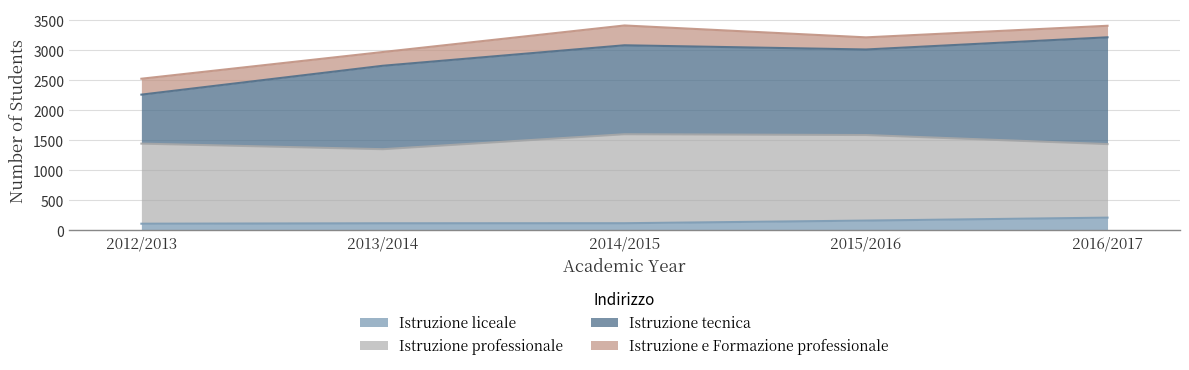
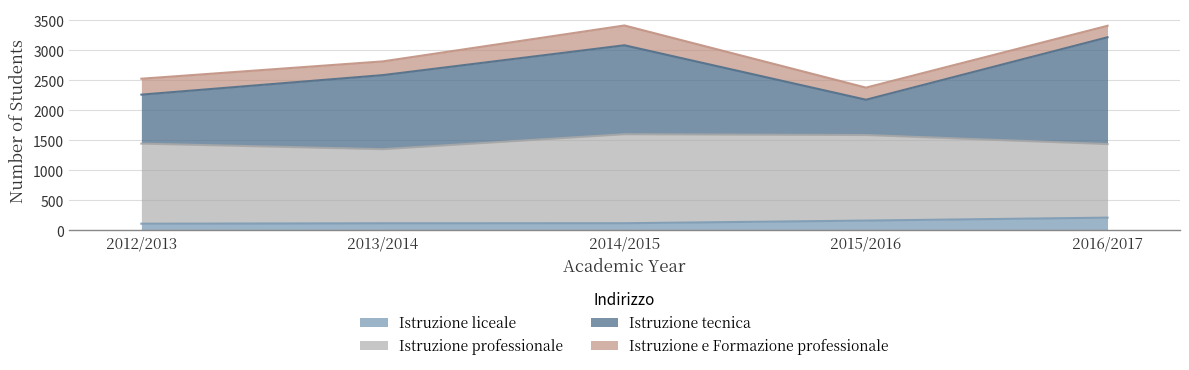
  {
    "Istruzione tecnica": {
      "2012/2013": 800,
-     "2013/2014": 1400,
+     "2013/2014": 1200,
      "2014/2015": 1500,
-     "2015/2016": 1400,
+     "2015/2016": 600,
      "2016/2017": 1800
    }
  }
